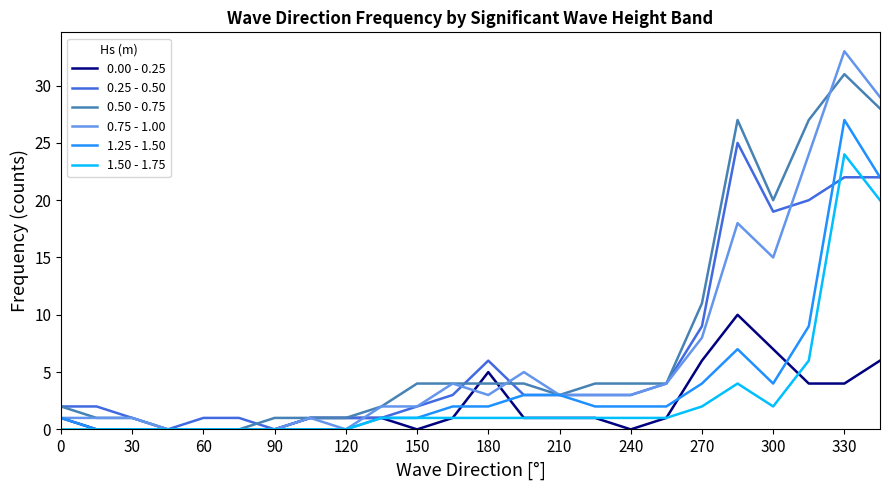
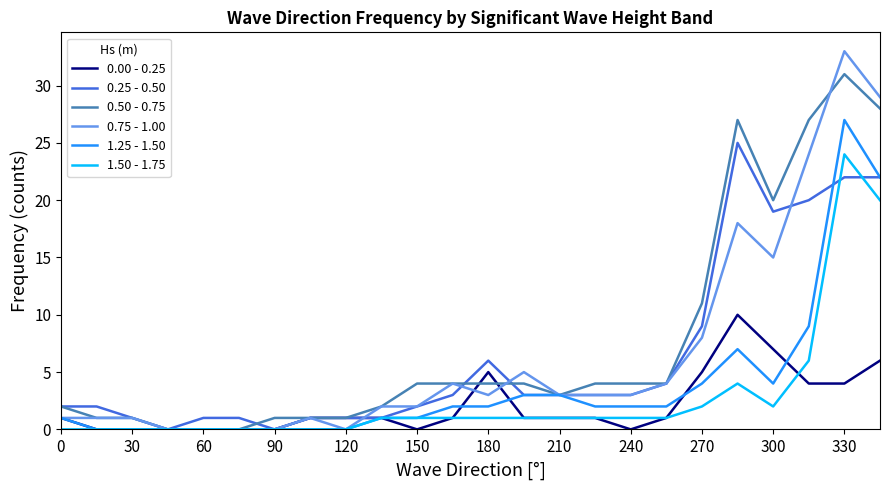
  {
    "0.00 - 0.25": {
      "150": 0,
      "180": 5,
      "240": 0,
-     "270": 6,
+     "270": 5,
      "300": 7,
      "330": 4
    }
  }
